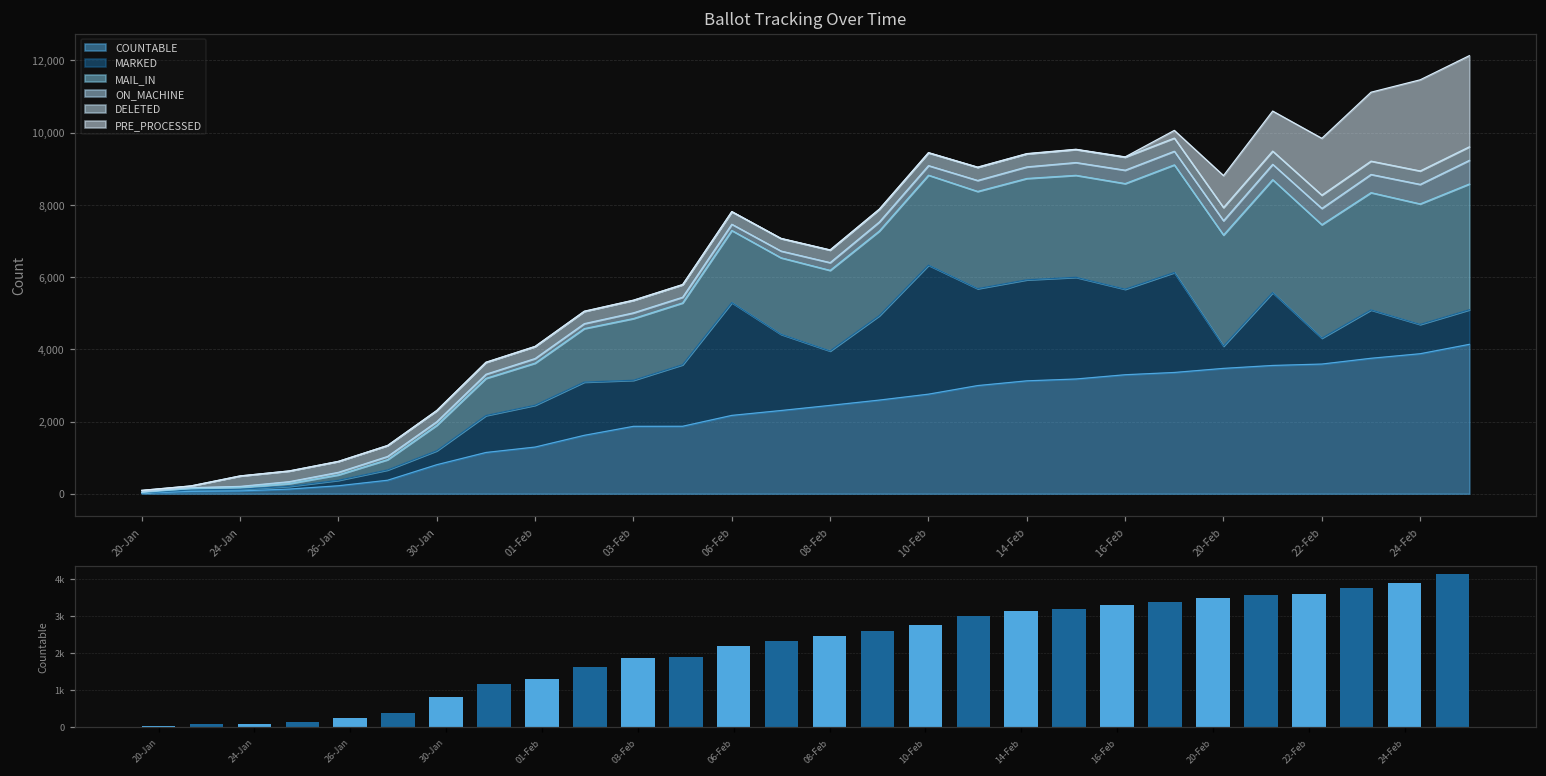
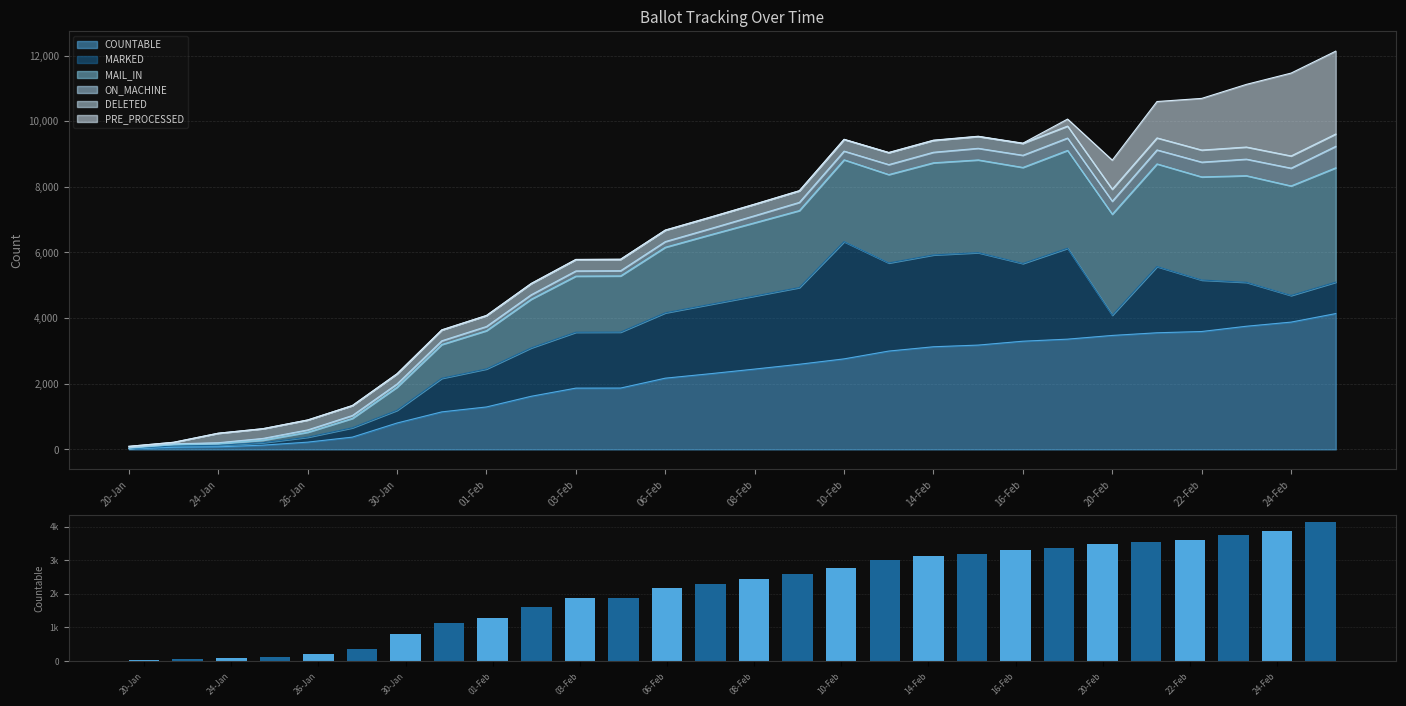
  {
    "Ballot Tracking Over Time": {
      "MARKED": {
        "26-Jan": "200",
        "30-Jan": "400",
        "01-Feb": "1,200",
-       "03-Feb": "1,300",
-       "06-Feb": "3,100",
-       "08-Feb": "1,500",
+       "03-Feb": "1,700",
+       "06-Feb": "2,000",
+       "08-Feb": "2,200",
        "10-Feb": "3,600",
        "14-Feb": "2,800",
        "16-Feb": "2,400",
        "20-Feb": "600",
-       "22-Feb": "700",
+       "22-Feb": "1,600",
        "24-Feb": "800"
      }
    }
  }
